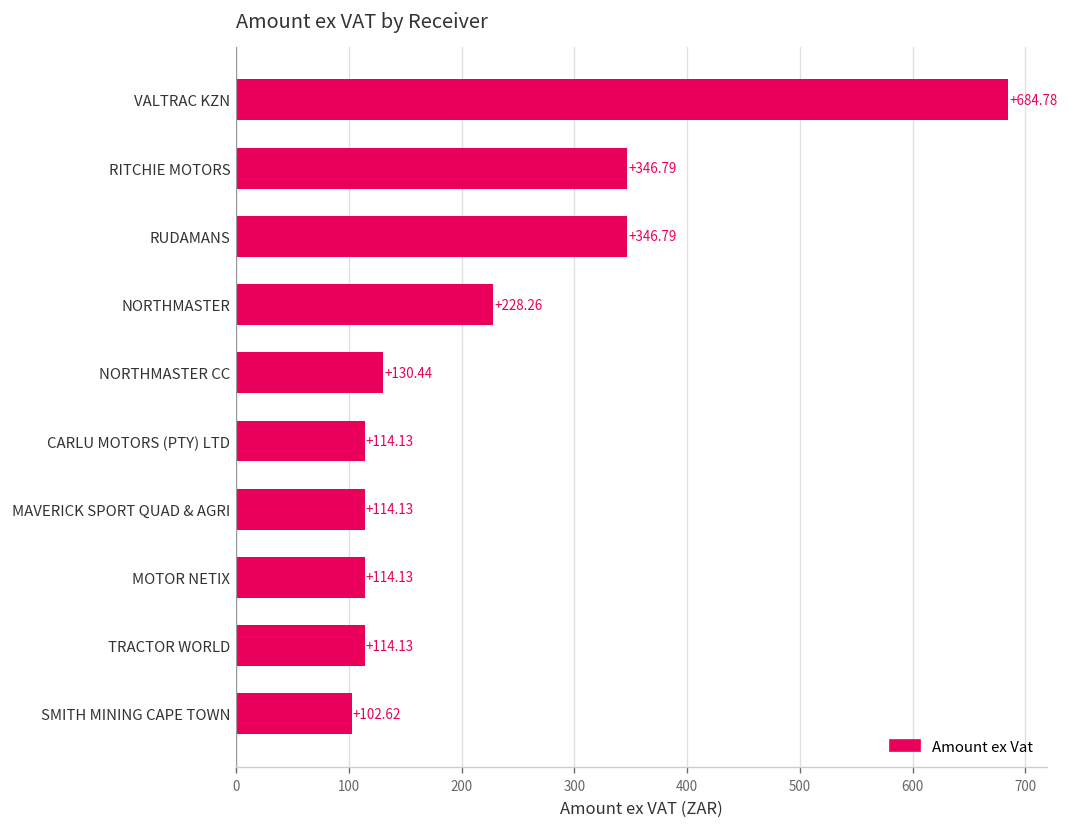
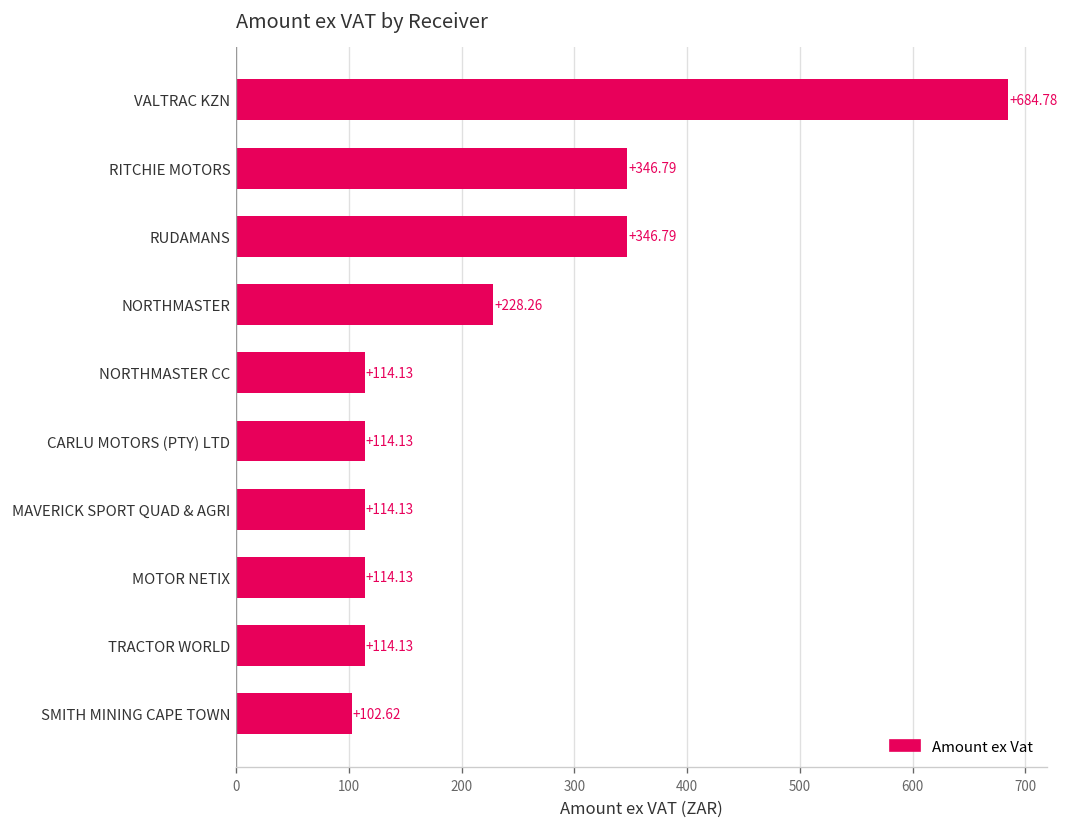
  {
    "VALTRAC KZN": "+684.78",
    "RITCHIE MOTORS": "+346.79",
    "RUDAMANS": "+346.79",
    "NORTHMASTER": "+228.26",
-   "NORTHMASTER CC": "+130.44",
+   "NORTHMASTER CC": "+114.13",
    "CARLU MOTORS (PTY) LTD": "+114.13",
    "MAVERICK SPORT QUAD & AGRI": "+114.13",
    "MOTOR NETIX": "+114.13",
    "TRACTOR WORLD": "+114.13",
    "SMITH MINING CAPE TOWN": "+102.62"
  }
